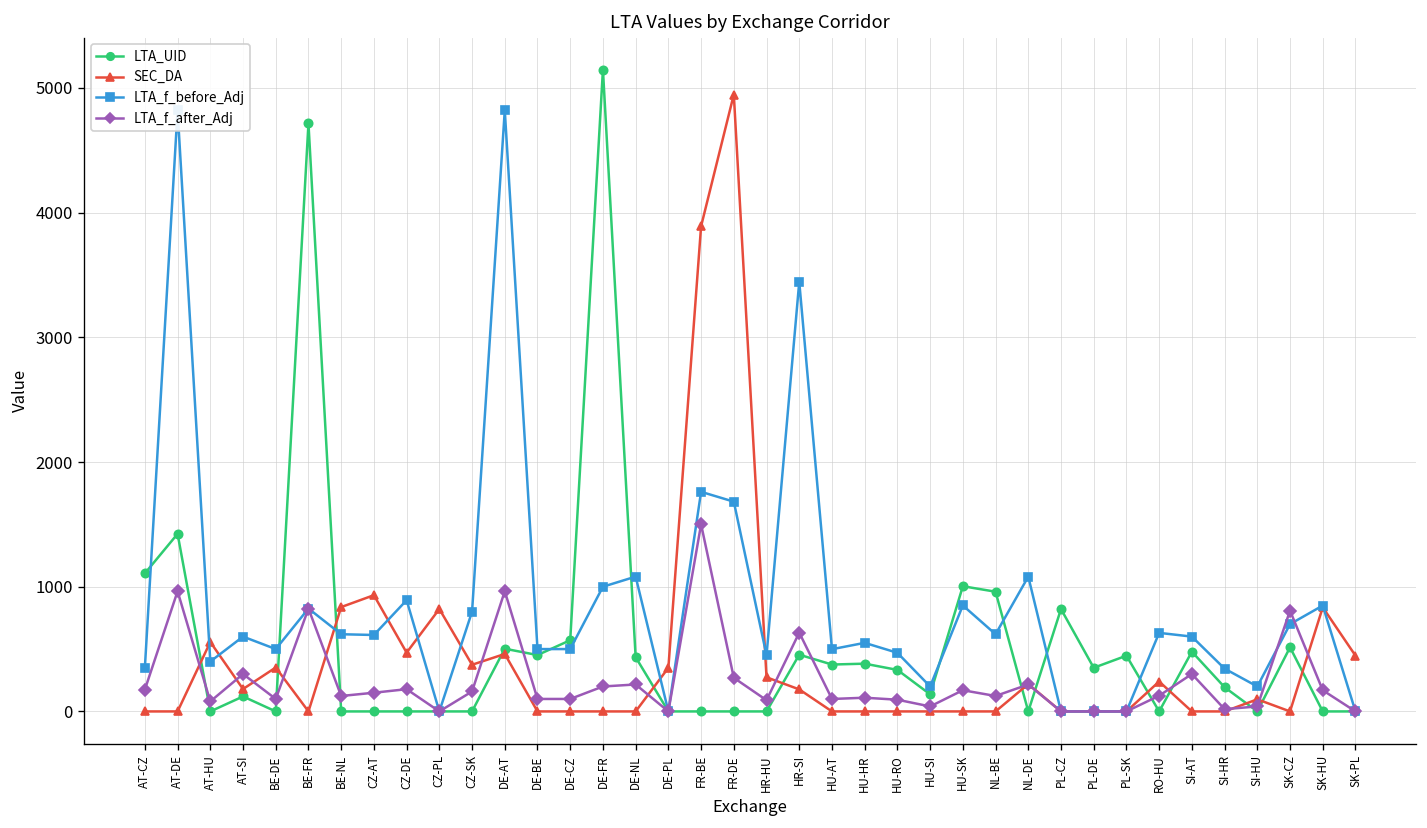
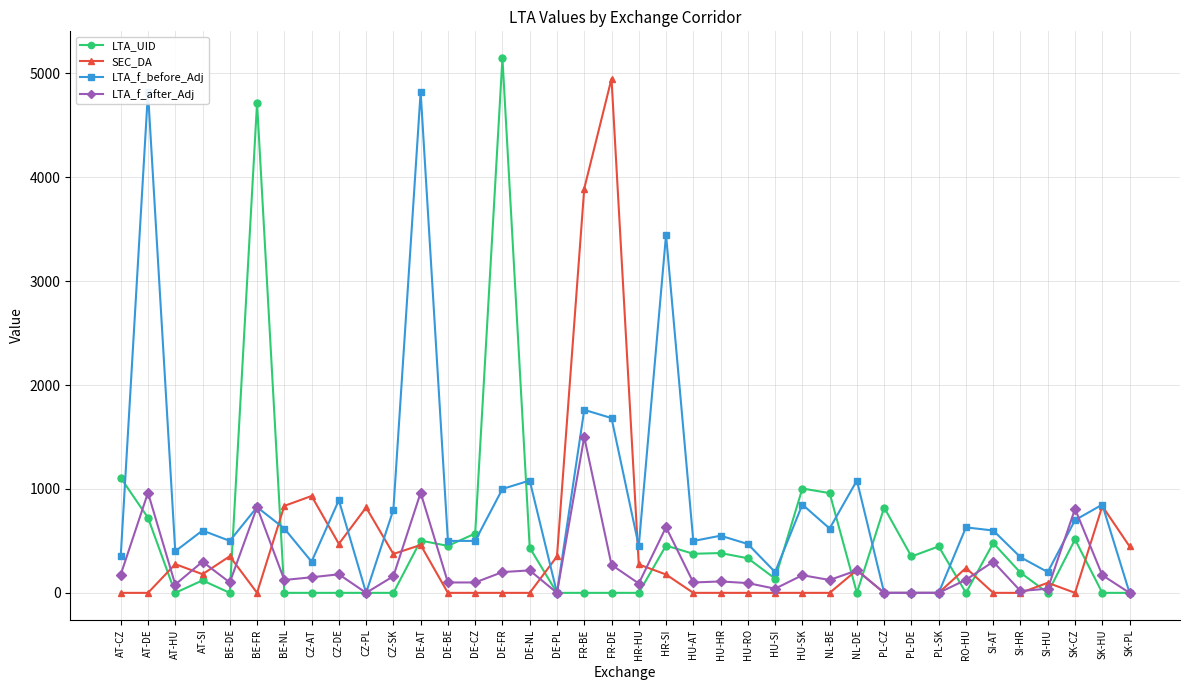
  {
    "LTA_UID": {
      "AT-CZ": 1110,
-     "AT-DE": 1420,
+     "AT-DE": 720,
      "AT-HU": 0,
      "AT-SI": 120,
      "BE-DE": 0,
      "BE-FR": 4720,
      "BE-NL": 0,
      "CZ-AT": 0,
      "CZ-DE": 0,
      "CZ-SK": 0,
      "DE-AT": 500,
      "DE-BE": 450,
      "DE-CZ": 570,
      "DE-FR": 5150,
      "DE-NL": 440,
      "FR-BE": 0,
      "FR-DE": 0,
      "HR-HU": 0,
      "HR-SI": 460,
      "HU-AT": 380,
      "HU-HR": 380,
      "HU-RO": 330,
      "HU-SI": 140,
      "HU-SK": 1000,
      "NL-BE": 960,
      "NL-DE": 0,
      "PL-CZ": 820,
      "PL-DE": 350,
      "PL-SK": 450,
      "RO-HU": 0,
      "SI-AT": 480,
      "SI-HR": 190,
      "SI-HU": 0,
      "SK-CZ": 510,
      "SK-HU": 0
    },
    "SEC_DA": {
      "AT-CZ": 0,
      "AT-DE": 0,
-     "AT-HU": 560,
+     "AT-HU": 280,
      "AT-SI": 180,
      "BE-DE": 350,
      "BE-FR": 0,
      "BE-NL": 840,
      "CZ-AT": 930,
      "CZ-DE": 470,
      "CZ-PL": 820,
      "CZ-SK": 370,
      "DE-AT": 460,
      "DE-BE": 0,
      "DE-CZ": 0,
      "DE-FR": 0,
      "DE-NL": 0,
      "DE-PL": 350,
      "FR-BE": 3890,
      "FR-DE": 4950,
      "HR-HU": 270,
      "HR-SI": 180,
      "HU-AT": 0,
      "HU-HR": 0,
      "HU-RO": 0,
      "HU-SI": 0,
      "HU-SK": 0,
      "NL-BE": 0,
      "RO-HU": 240,
      "SI-AT": 0,
      "SI-HU": 100,
      "SK-CZ": 0,
      "SK-PL": 450
    },
    "LTA_f_before_Adj": {
      "AT-CZ": 350,
      "AT-HU": 400,
      "AT-SI": 600,
      "BE-DE": 500,
      "BE-NL": 620,
-     "CZ-AT": 610,
+     "CZ-AT": 300,
      "CZ-DE": 890,
      "CZ-SK": 800,
      "DE-AT": 4820,
      "DE-BE": 500,
      "DE-CZ": 500,
      "DE-FR": 1000,
      "DE-NL": 1080,
      "FR-BE": 1760,
      "FR-DE": 1680,
      "HR-HU": 450,
      "HR-SI": 3450,
      "HU-AT": 500,
      "HU-HR": 550,
      "HU-RO": 470,
      "HU-SI": 200,
      "HU-SK": 850,
      "NL-BE": 620,
      "NL-DE": 1080,
      "RO-HU": 630,
      "SI-AT": 600,
      "SI-HR": 340,
      "SI-HU": 200,
      "SK-CZ": 700
    },
    "LTA_f_after_Adj": {
      "AT-CZ": 180,
      "AT-DE": 960,
      "AT-HU": 80,
      "AT-SI": 300,
      "BE-DE": 100,
      "BE-NL": 120,
      "CZ-AT": 150,
      "CZ-DE": 180,
      "CZ-SK": 160,
      "DE-AT": 960,
      "DE-BE": 100,
      "DE-CZ": 100,
      "DE-FR": 200,
      "DE-NL": 220,
      "FR-BE": 1500,
      "FR-DE": 270,
      "HR-HU": 90,
      "HR-SI": 630,
      "HU-AT": 100,
      "HU-HR": 110,
      "HU-RO": 90,
      "HU-SI": 40,
      "HU-SK": 170,
      "NL-BE": 120,
      "RO-HU": 130,
      "SI-AT": 300,
      "SI-HU": 40,
      "SK-CZ": 810,
      "SK-HU": 170
    }
  }
